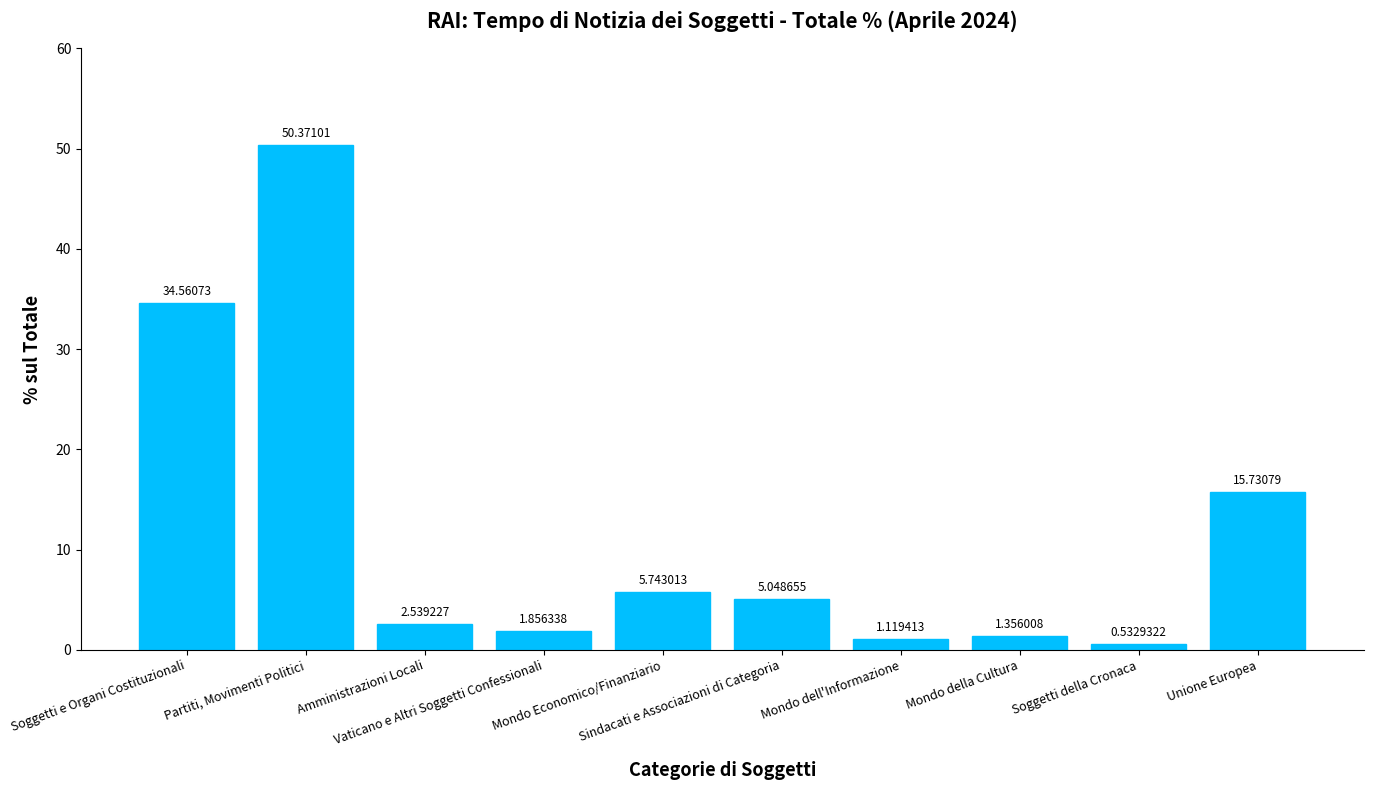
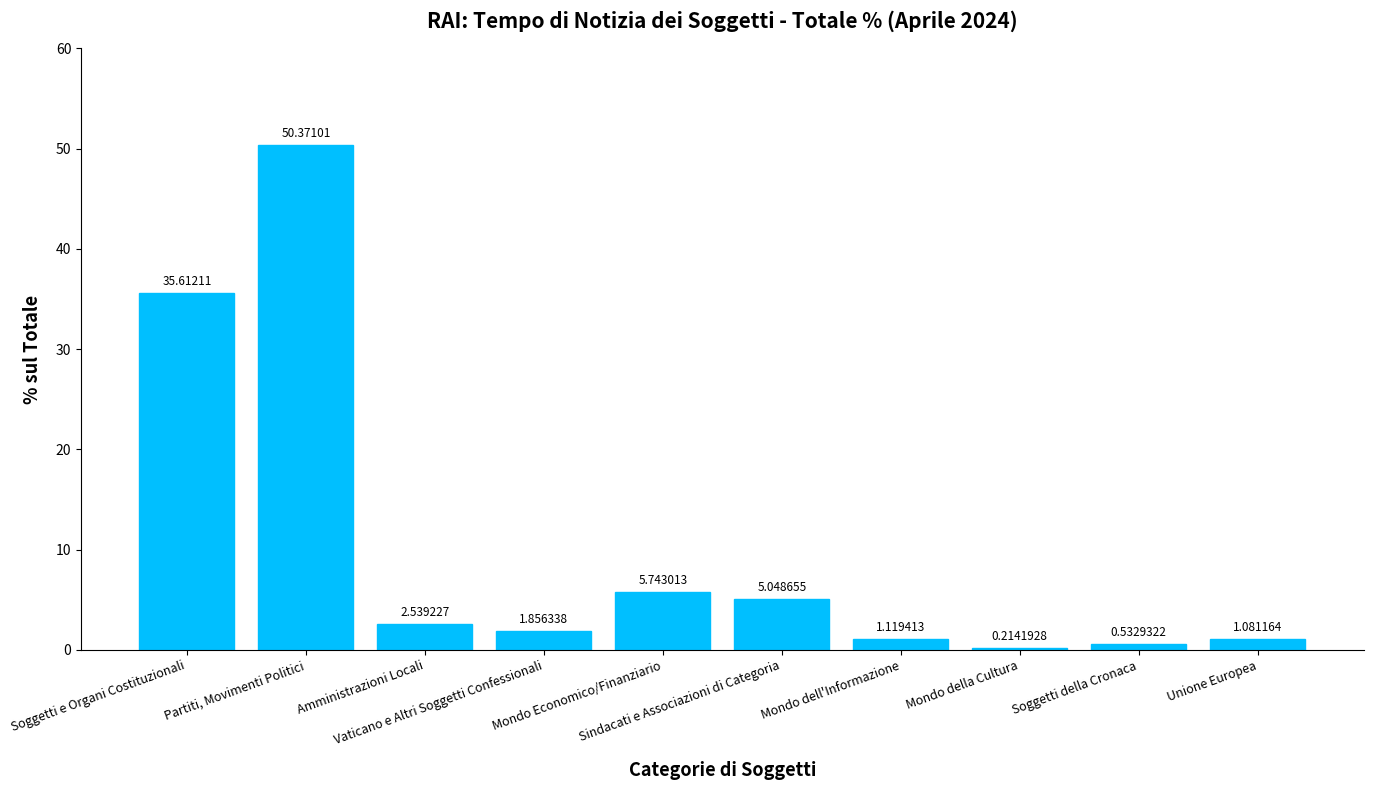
  {
-   "Soggetti e Organi Costituzionali": 34.56073,
+   "Soggetti e Organi Costituzionali": 35.61211,
    "Partiti, Movimenti Politici": 50.37101,
    "Amministrazioni Locali": 2.539227,
    "Vaticano e Altri Soggetti Confessionali": 1.856338,
    "Mondo Economico/Finanziario": 5.743013,
    "Sindacati e Associazioni di Categoria": 5.048655,
    "Mondo dell'Informazione": 1.119413,
-   "Mondo della Cultura": 1.356008,
+   "Mondo della Cultura": 0.2141928,
    "Soggetti della Cronaca": 0.5329322,
-   "Unione Europea": 15.73079
+   "Unione Europea": 1.081164
  }
